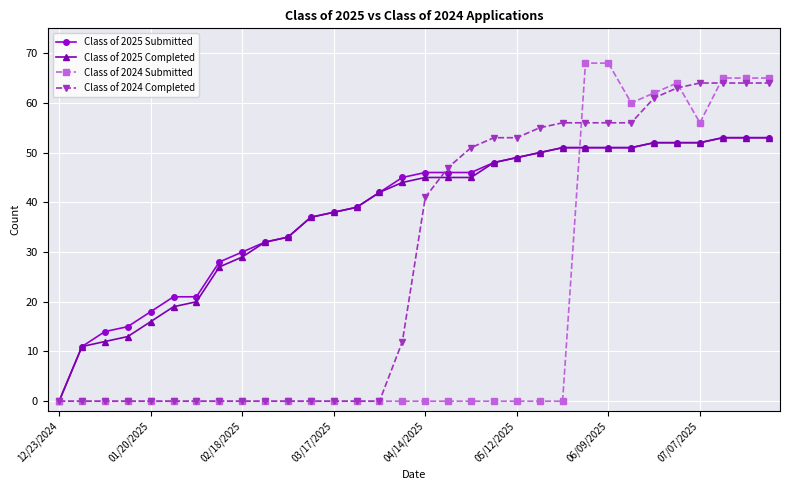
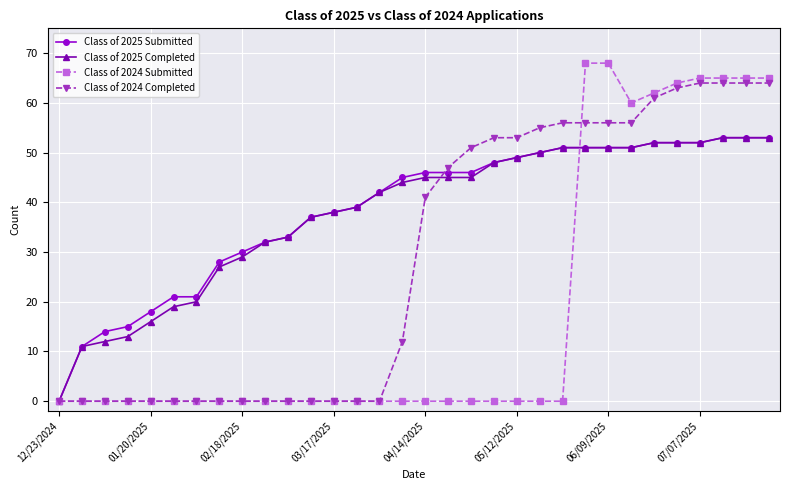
  {
    "Class of 2024 Submitted": {
      "04/14/2025": 0,
      "05/12/2025": 0,
      "06/09/2025": 68,
-     "07/07/2025": 56
+     "07/07/2025": 65
    }
  }
